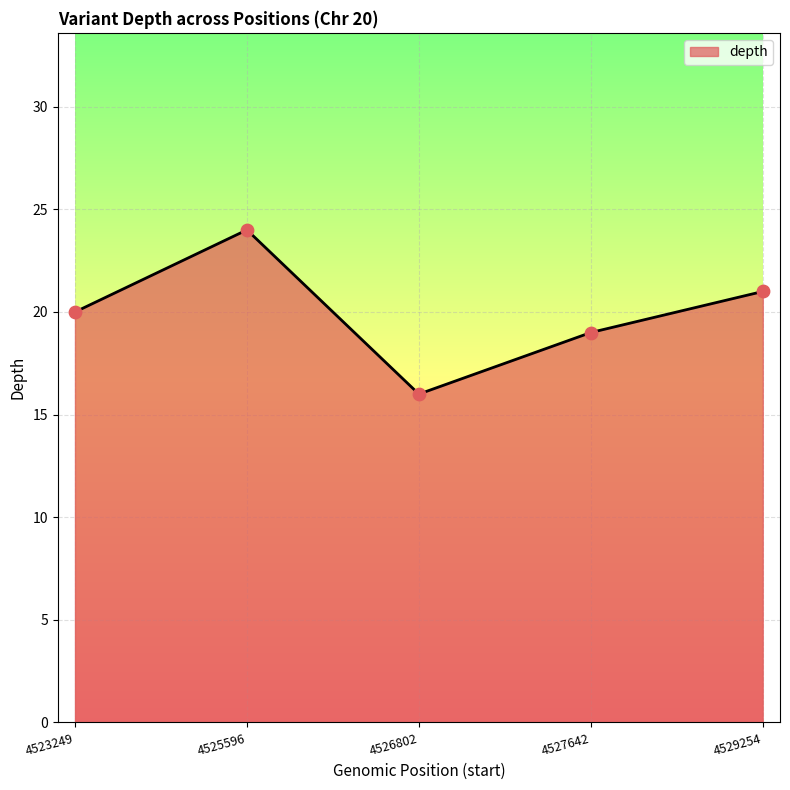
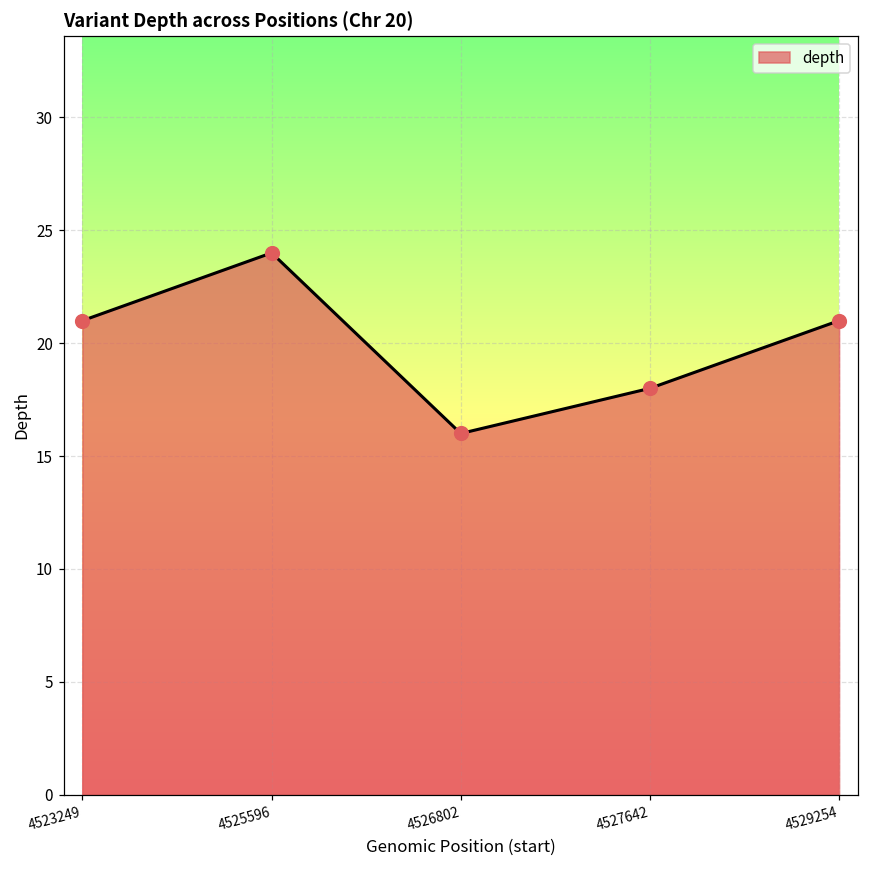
  {
-   "4523249": 20,
+   "4523249": 21,
    "4525596": 24,
    "4526802": 16,
-   "4527642": 19,
+   "4527642": 18,
    "4529254": 21
  }
